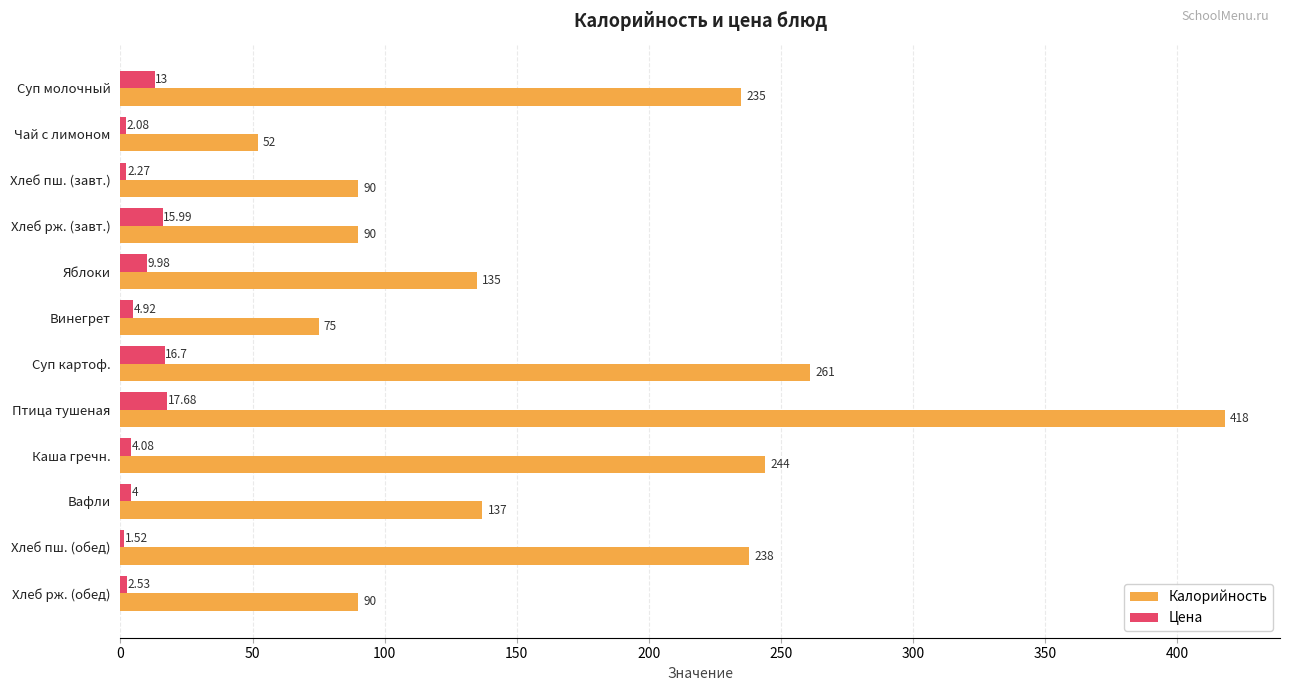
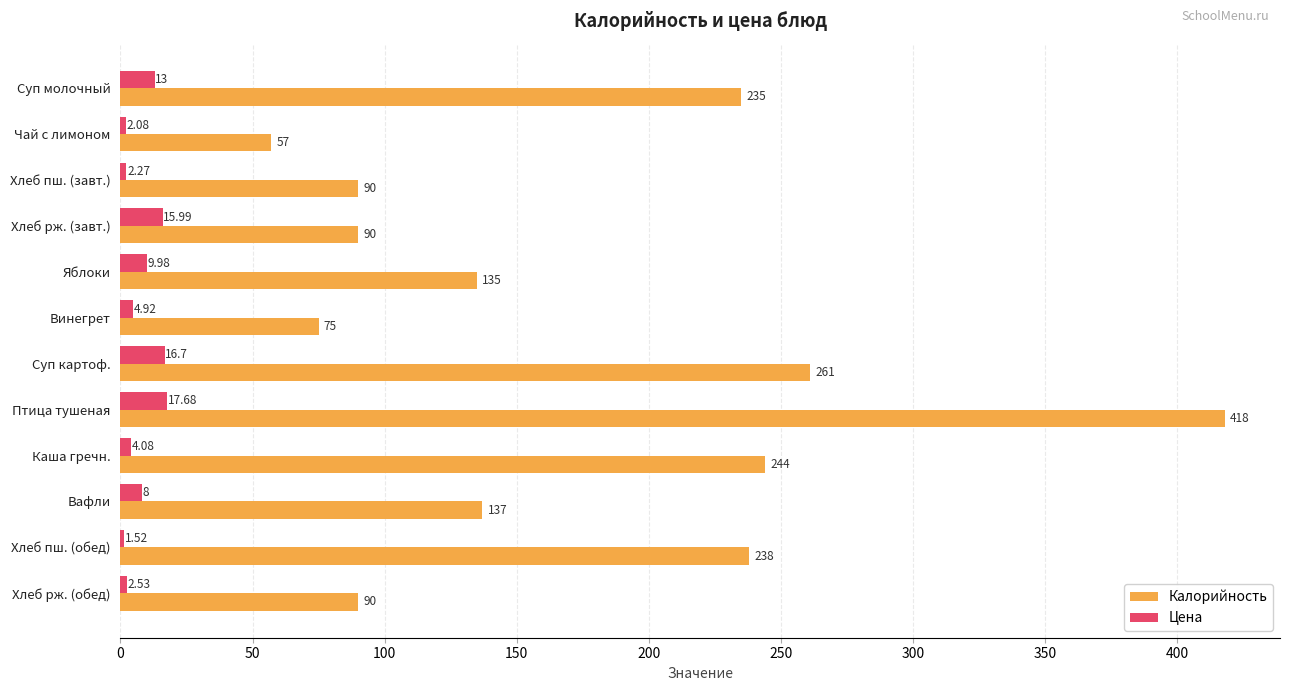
  {
    "Калорийность": {
      "Суп молочный": 235,
-     "Чай с лимоном": 52,
+     "Чай с лимоном": 57,
      "Хлеб пш. (завт.)": 90,
      "Хлеб рж. (завт.)": 90,
      "Яблоки": 135,
      "Винегрет": 75,
      "Суп картоф.": 261,
      "Птица тушеная": 418,
      "Каша гречн.": 244,
      "Вафли": 137,
      "Хлеб пш. (обед)": 238,
      "Хлеб рж. (обед)": 90
    },
    "Цена": {
      "Суп молочный": 13,
      "Чай с лимоном": 2.08,
      "Хлеб пш. (завт.)": 2.27,
      "Хлеб рж. (завт.)": 15.99,
      "Яблоки": 9.98,
      "Винегрет": 4.92,
      "Суп картоф.": 16.7,
      "Птица тушеная": 17.68,
      "Каша гречн.": 4.08,
-     "Вафли": 4,
+     "Вафли": 8,
      "Хлеб пш. (обед)": 1.52,
      "Хлеб рж. (обед)": 2.53
    }
  }
